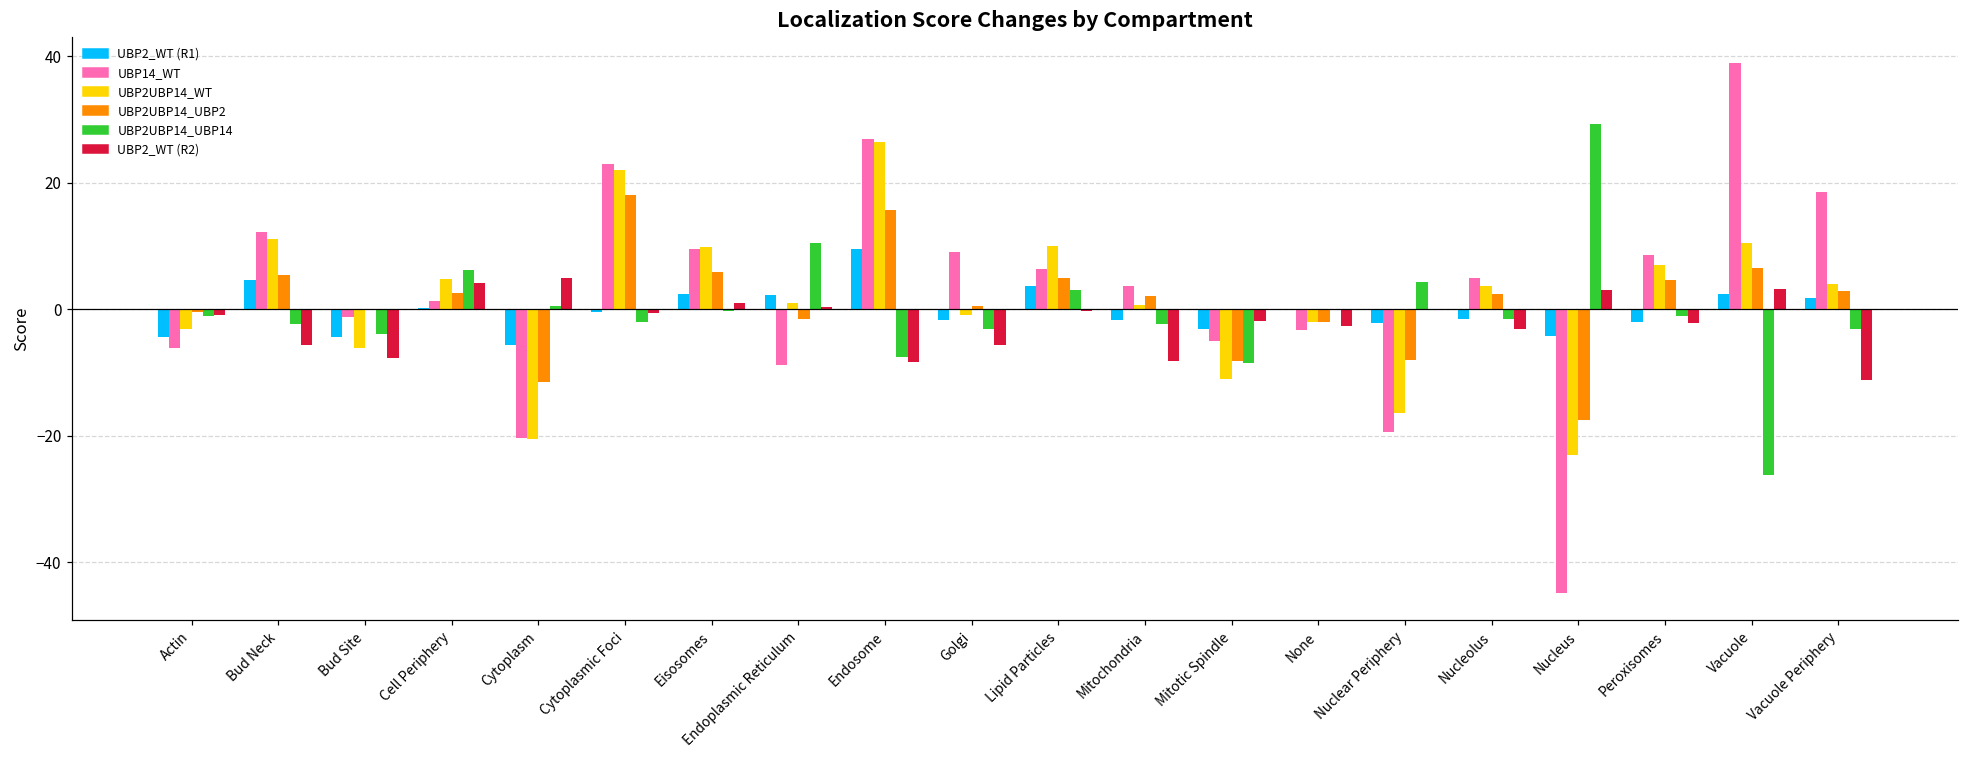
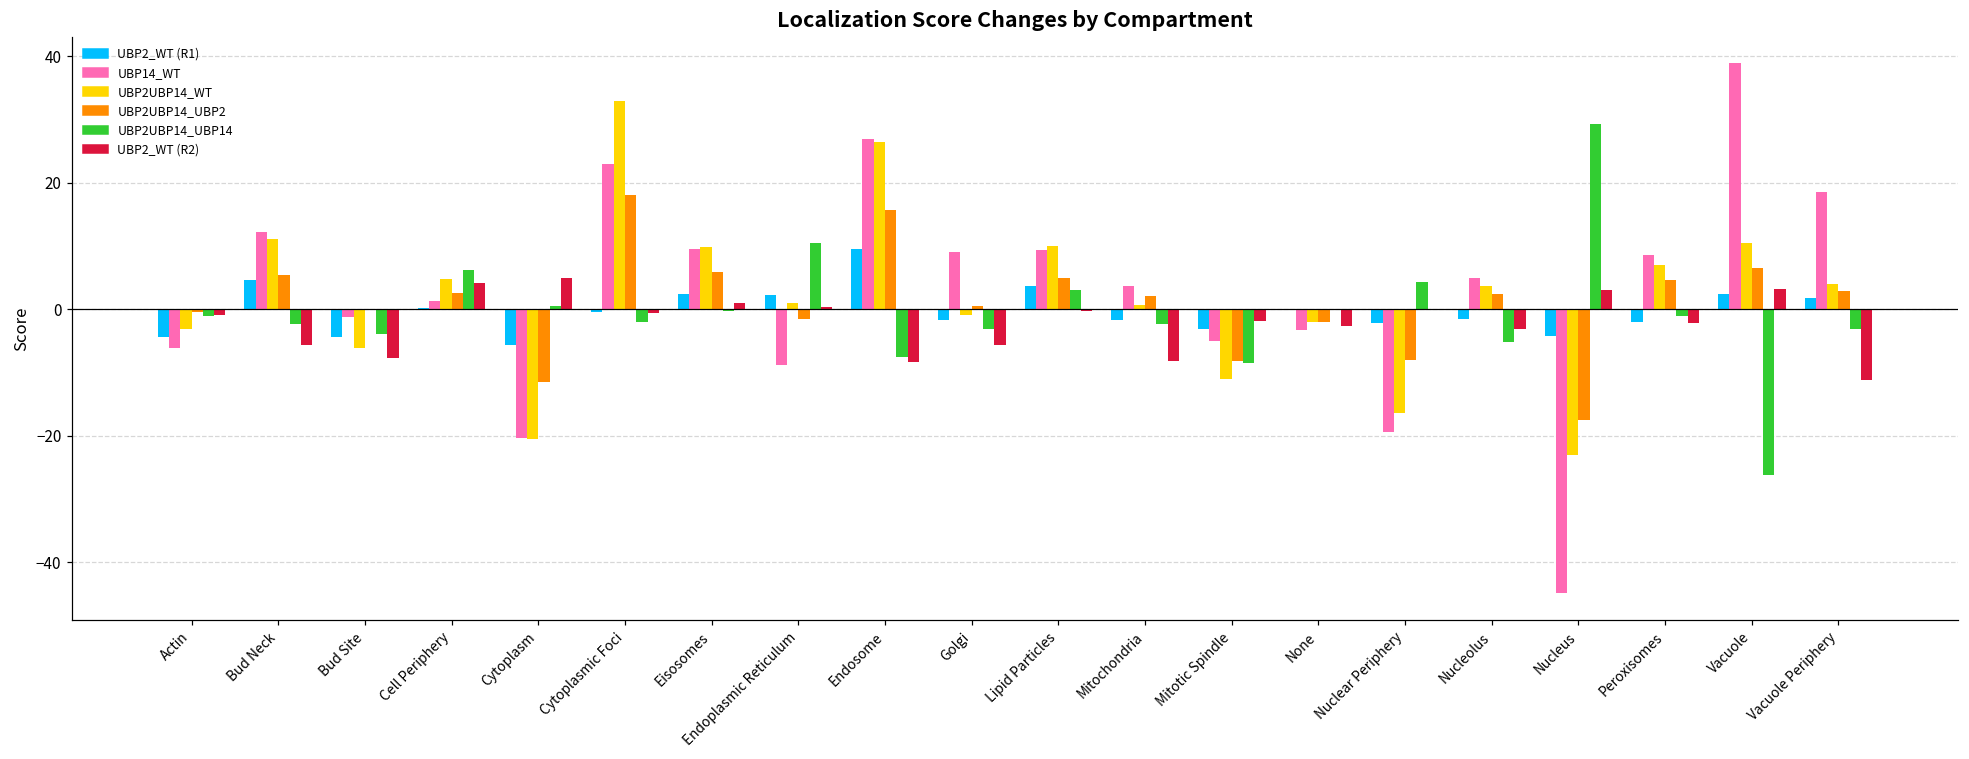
  {
    "UBP2_WT (R1)": {
      "Actin": -4,
      "Bud Neck": 5,
      "Bud Site": -4,
      "Cytoplasm": -6,
      "Eisosomes": 2,
      "Endoplasmic Reticulum": 2,
      "Endosome": 10,
      "Golgi": -2,
      "Lipid Particles": 4,
      "Mitochondria": -2,
      "Mitotic Spindle": -3,
      "Nuclear Periphery": -2,
      "Nucleolus": -2,
      "Nucleus": -4,
      "Peroxisomes": -2,
      "Vacuole": 2,
      "Vacuole Periphery": 2
    },
    "UBP14_WT": {
      "Actin": -6,
      "Bud Neck": 12,
      "Bud Site": -1,
      "Cell Periphery": 1,
      "Cytoplasm": -20,
      "Cytoplasmic Foci": 23,
      "Eisosomes": 9,
      "Endoplasmic Reticulum": -9,
      "Endosome": 27,
      "Golgi": 9,
-     "Lipid Particles": 6,
+     "Lipid Particles": 9,
      "Mitochondria": 4,
      "Mitotic Spindle": -5,
      "None": -3,
      "Nuclear Periphery": -19,
      "Nucleolus": 5,
      "Nucleus": -45,
      "Peroxisomes": 9,
      "Vacuole": 39,
      "Vacuole Periphery": 18
    },
    "UBP2UBP14_WT": {
      "Actin": -3,
      "Bud Neck": 11,
      "Bud Site": -6,
      "Cell Periphery": 5,
      "Cytoplasm": -21,
-     "Cytoplasmic Foci": 22,
+     "Cytoplasmic Foci": 33,
      "Eisosomes": 10,
      "Endoplasmic Reticulum": 1,
      "Endosome": 26,
      "Golgi": -1,
      "Lipid Particles": 10,
      "Mitochondria": 1,
      "Mitotic Spindle": -11,
      "None": -2,
      "Nuclear Periphery": -16,
      "Nucleolus": 4,
      "Nucleus": -23,
      "Peroxisomes": 7,
      "Vacuole": 10,
      "Vacuole Periphery": 4
    },
    "UBP2UBP14_UBP2": {
      "Bud Neck": 5,
      "Cell Periphery": 3,
      "Cytoplasm": -12,
      "Cytoplasmic Foci": 18,
      "Eisosomes": 6,
      "Endoplasmic Reticulum": -2,
      "Endosome": 16,
      "Golgi": 1,
      "Lipid Particles": 5,
      "Mitochondria": 2,
      "Mitotic Spindle": -8,
      "None": -2,
      "Nuclear Periphery": -8,
      "Nucleolus": 2,
      "Nucleus": -18,
      "Peroxisomes": 5,
      "Vacuole": 7,
      "Vacuole Periphery": 3
    },
    "UBP2UBP14_UBP14": {
      "Actin": -1,
      "Bud Neck": -2,
      "Bud Site": -4,
      "Cell Periphery": 6,
      "Cytoplasm": 1,
      "Cytoplasmic Foci": -2,
      "Endoplasmic Reticulum": 10,
      "Endosome": -8,
      "Golgi": -3,
      "Lipid Particles": 3,
      "Mitochondria": -2,
      "Mitotic Spindle": -9,
      "Nuclear Periphery": 4,
-     "Nucleolus": -2,
+     "Nucleolus": -5,
      "Nucleus": 29,
      "Peroxisomes": -1,
      "Vacuole": -26,
      "Vacuole Periphery": -3
    },
    "UBP2_WT (R2)": {
      "Actin": -1,
      "Bud Neck": -6,
      "Bud Site": -8,
      "Cell Periphery": 4,
      "Cytoplasm": 5,
      "Cytoplasmic Foci": -1,
      "Eisosomes": 1,
      "Endosome": -8,
      "Golgi": -6,
      "Mitochondria": -8,
      "Mitotic Spindle": -2,
      "None": -3,
      "Nucleolus": -3,
      "Nucleus": 3,
      "Peroxisomes": -2,
      "Vacuole": 3,
      "Vacuole Periphery": -11
    }
  }
